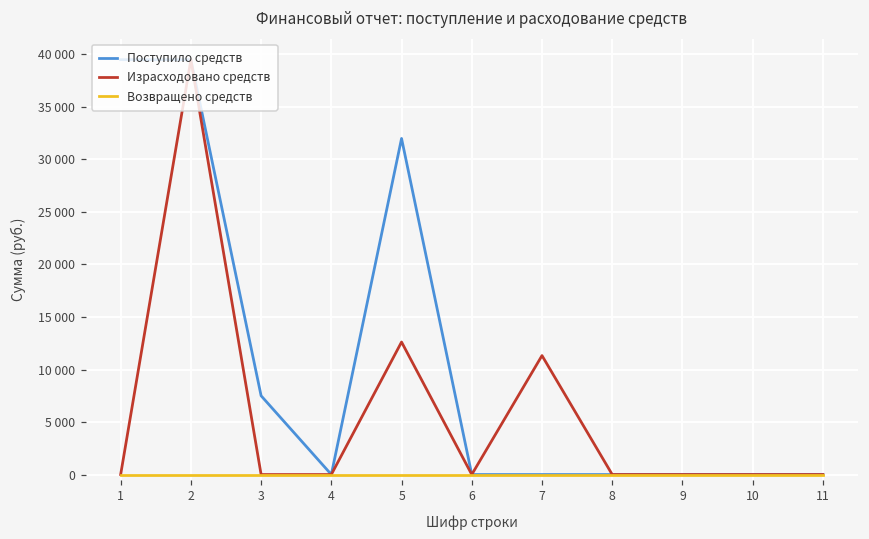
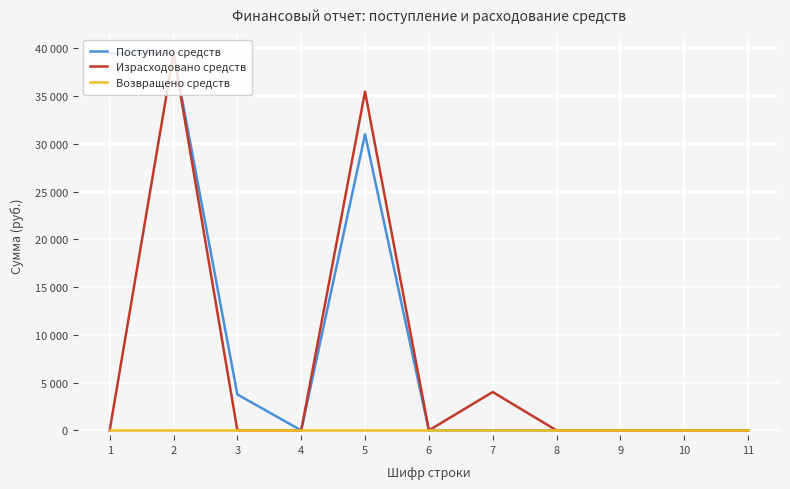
  {
    "Поступило средств": {
-     "3": 8000,
-     "5": 32000
+     "3": 4000,
+     "5": 31000
    },
    "Израсходовано средств": {
-     "5": 13000,
-     "7": 11000
+     "5": 35000,
+     "7": 4000
    },
    "Возвращено средств": {
      "2": 0,
      "5": 0
    }
  }
